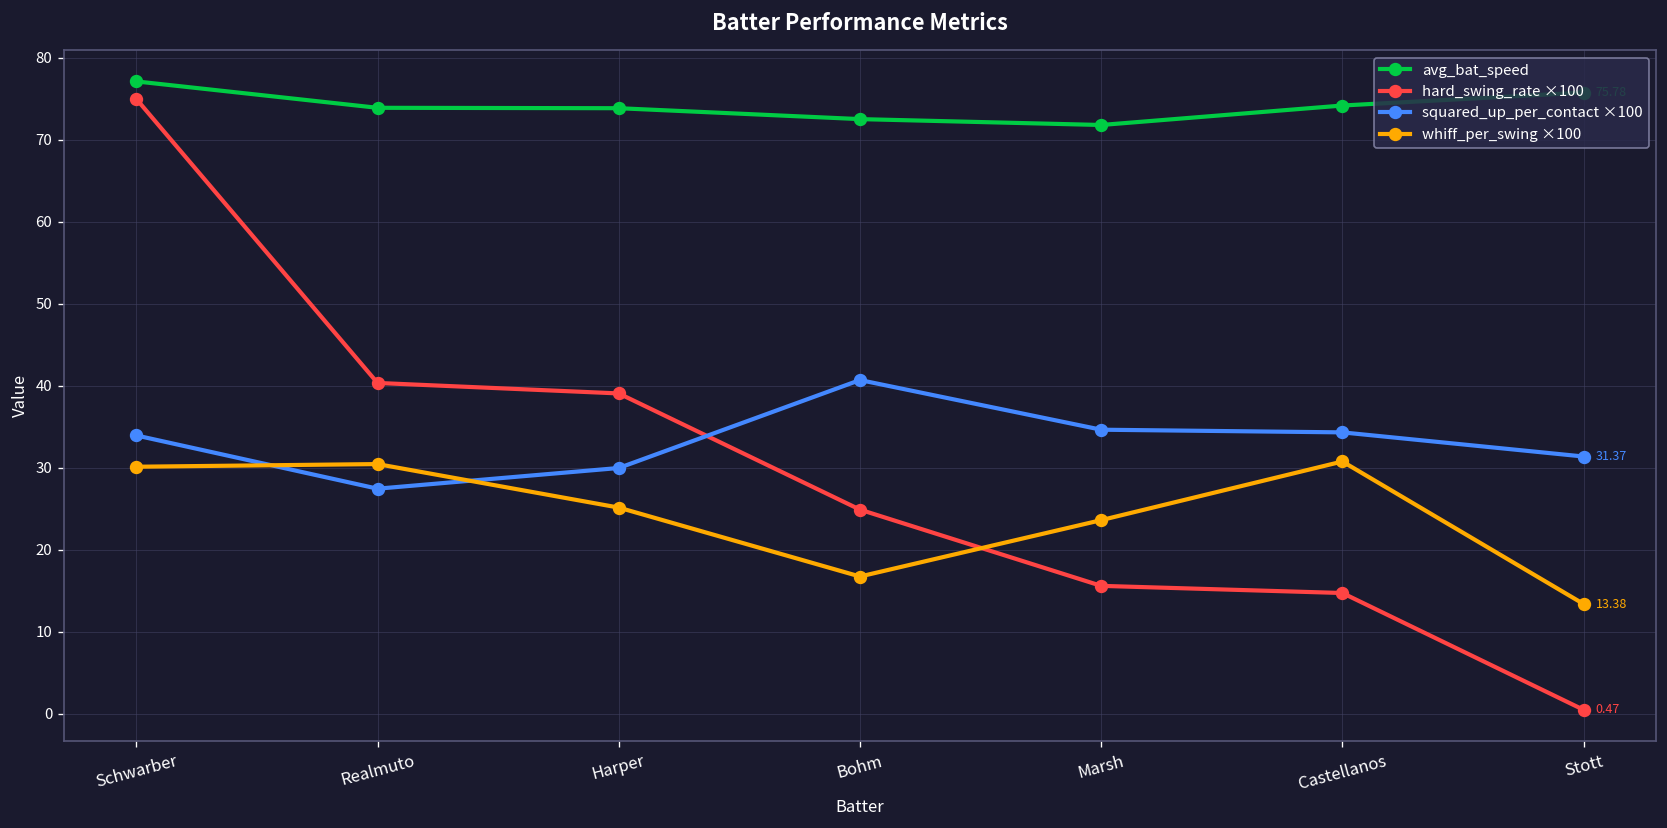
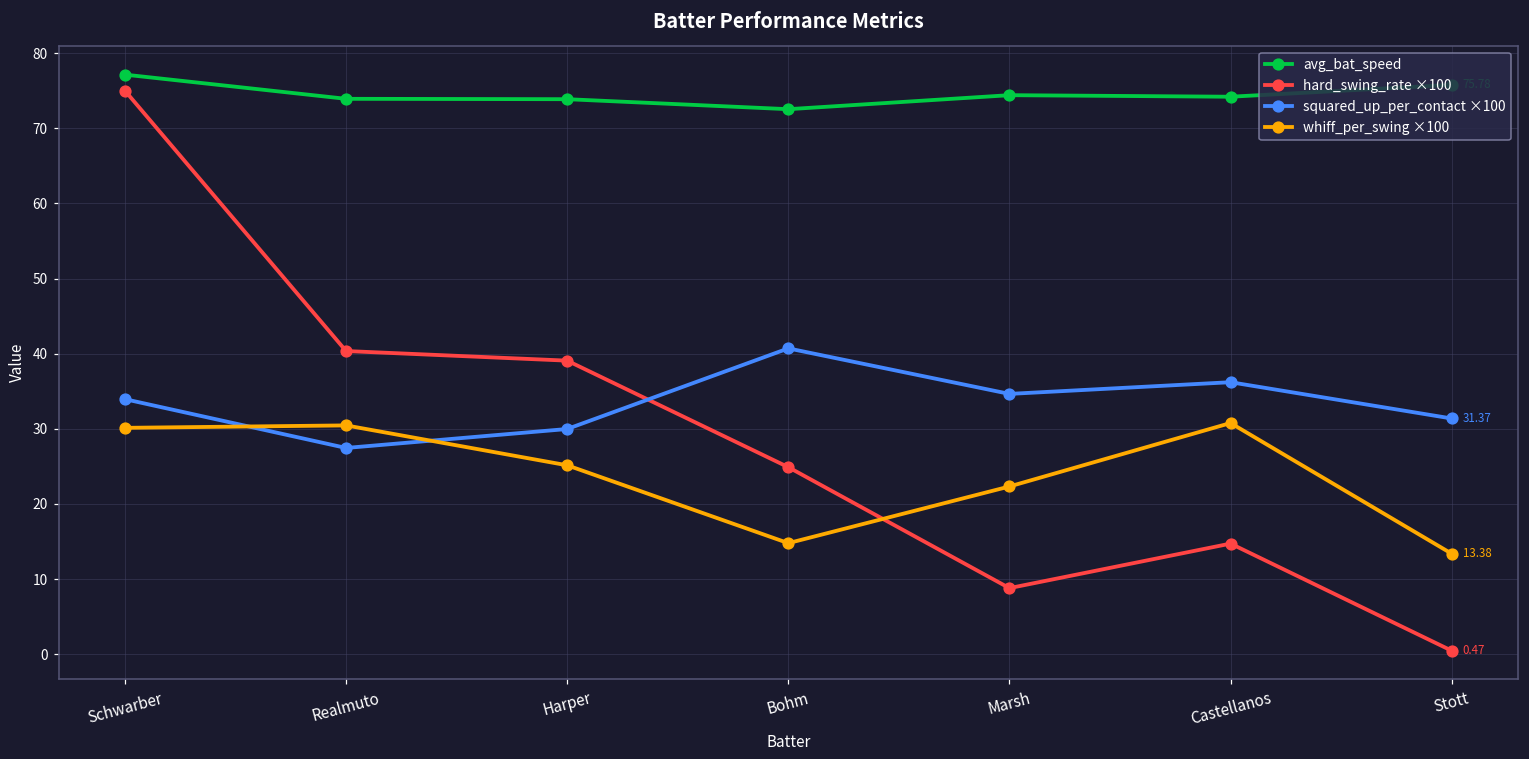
  {
    "avg_bat_speed": {
      "Schwarber": 77,
      "Realmuto": 74,
      "Harper": 74,
      "Bohm": 73,
-     "Marsh": 72,
+     "Marsh": 74,
      "Castellanos": 74
    },
    "hard_swing_rate ×100": {
      "Schwarber": 75,
      "Realmuto": 40,
      "Harper": 39,
      "Bohm": 25,
-     "Marsh": 16,
+     "Marsh": 9,
      "Castellanos": 15
    },
    "squared_up_per_contact ×100": {
      "Schwarber": 34,
      "Realmuto": 27,
      "Harper": 30,
      "Bohm": 41,
      "Marsh": 35,
-     "Castellanos": 34
+     "Castellanos": 36
    },
    "whiff_per_swing ×100": {
      "Schwarber": 30,
      "Realmuto": 30,
      "Harper": 25,
-     "Bohm": 17,
-     "Marsh": 24,
+     "Bohm": 15,
+     "Marsh": 22,
      "Castellanos": 31
    }
  }
